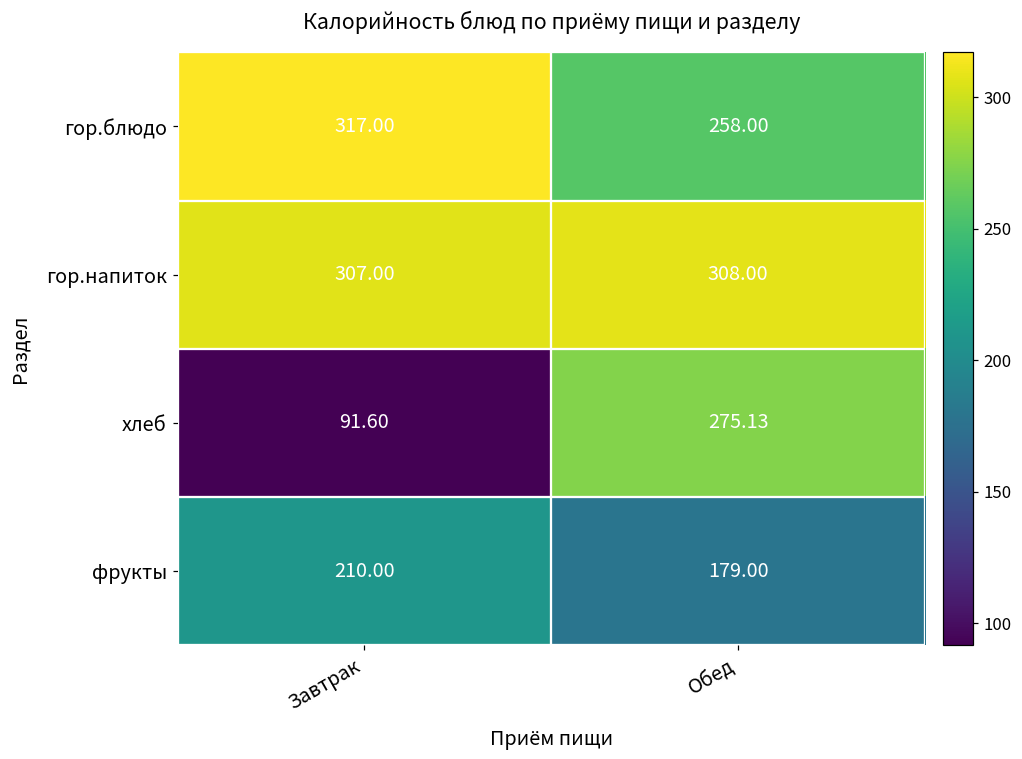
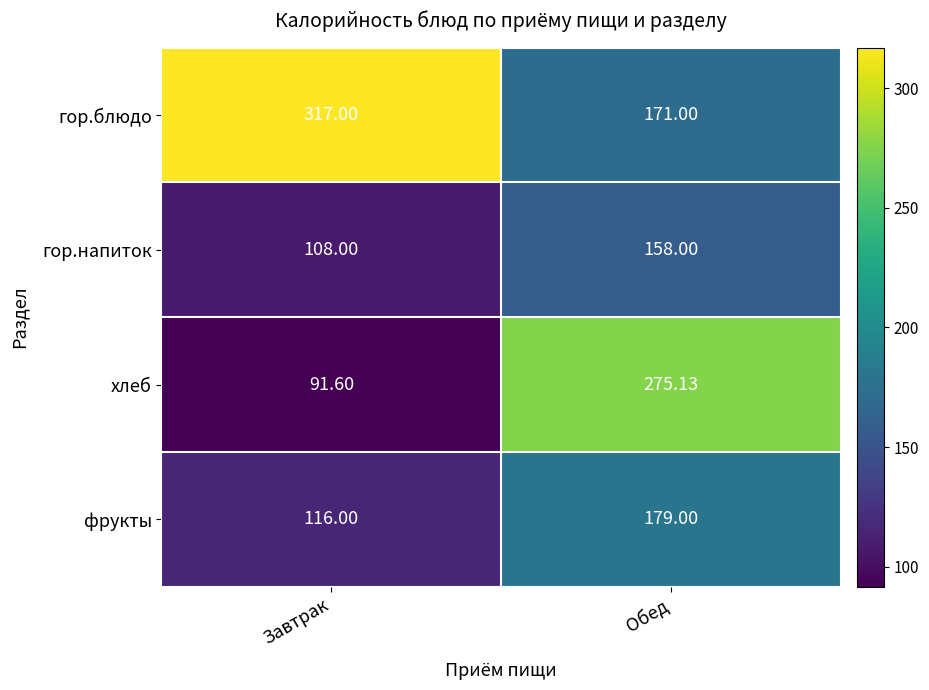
  {
    "гор.блюдо": {
      "Завтрак": 317.00,
-     "Обед": 258.00
+     "Обед": 171.00
    },
    "гор.напиток": {
-     "Завтрак": 307.00,
-     "Обед": 308.00
+     "Завтрак": 108.00,
+     "Обед": 158.00
    },
    "хлеб": {
      "Завтрак": 91.60,
      "Обед": 275.13
    },
    "фрукты": {
-     "Завтрак": 210.00,
+     "Завтрак": 116.00,
      "Обед": 179.00
    }
  }
